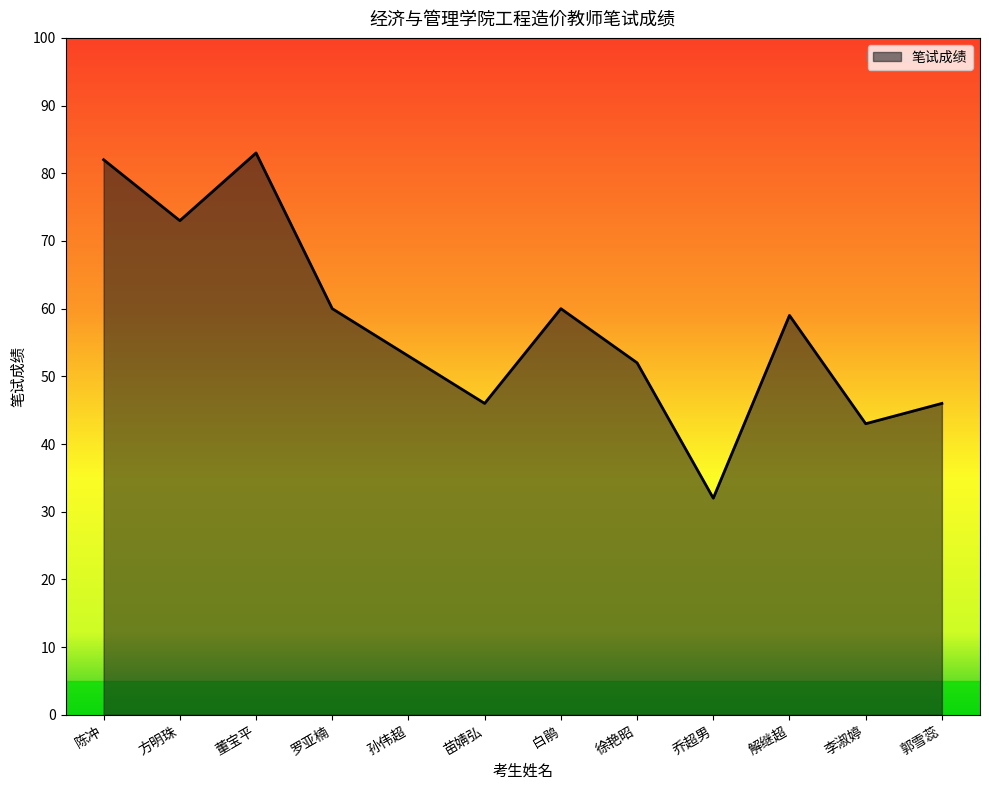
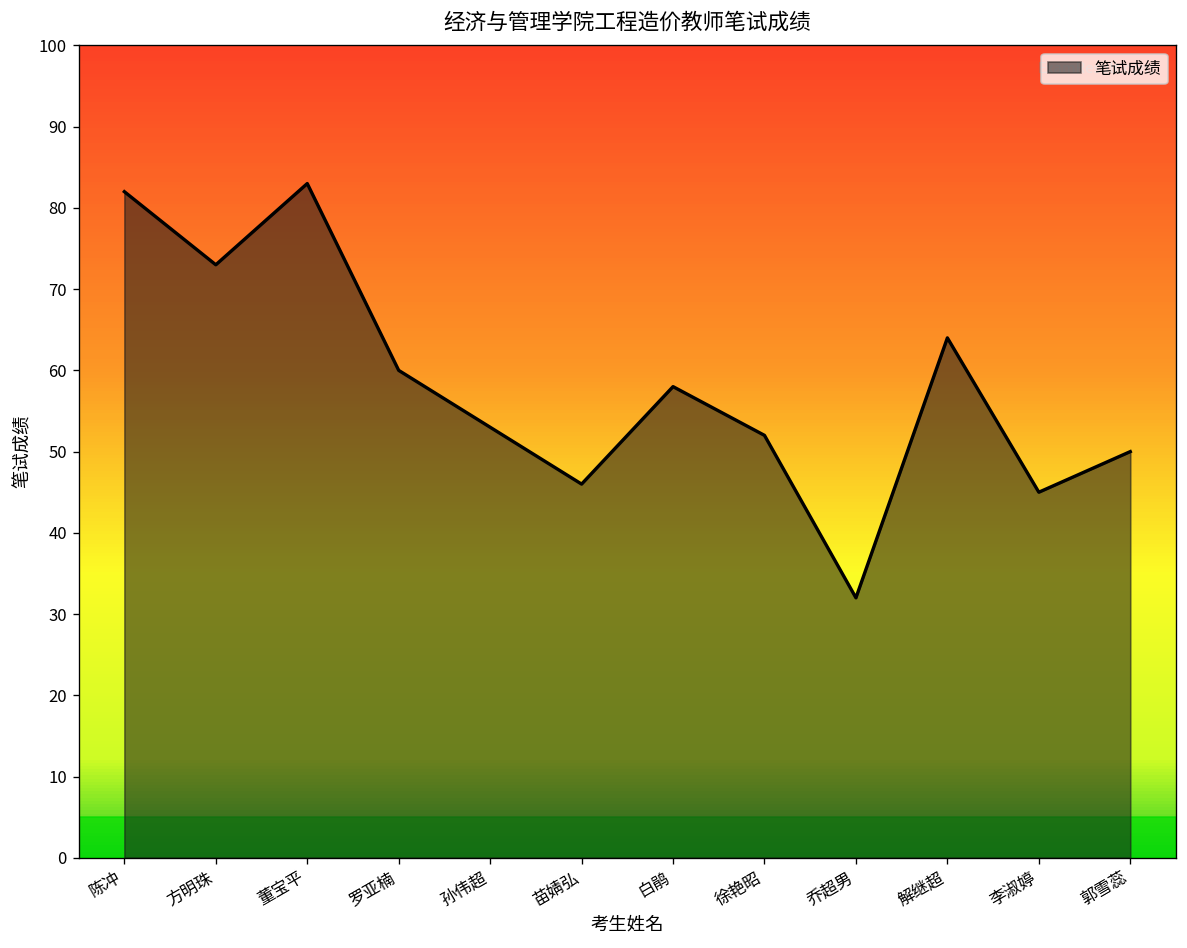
  {
    "陈冲": 82,
    "方明珠": 73,
    "董宝平": 83,
    "罗亚楠": 60,
    "孙伟超": 53,
    "苗婧弘": 46,
-   "白鹃": 60,
+   "白鹃": 58,
    "徐艳昭": 52,
    "乔超男": 32,
-   "解继超": 59,
-   "李淑婷": 43,
-   "郭雪蕊": 46
+   "解继超": 64,
+   "李淑婷": 45,
+   "郭雪蕊": 50
  }
